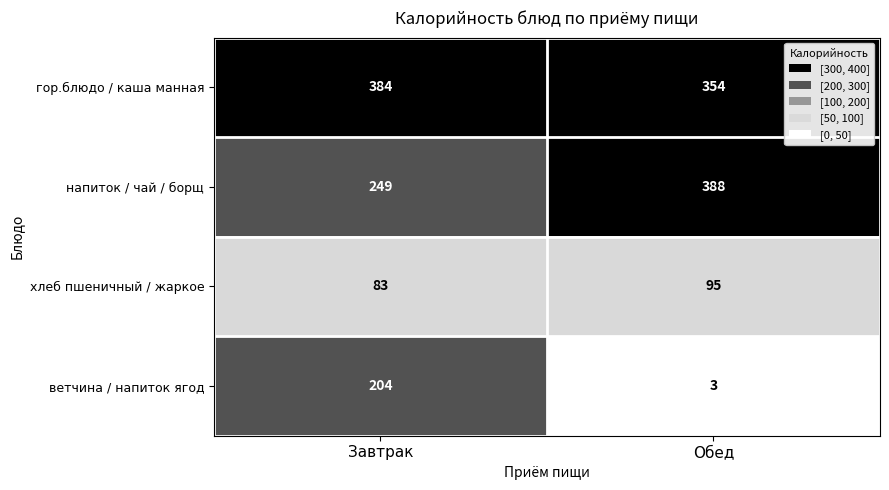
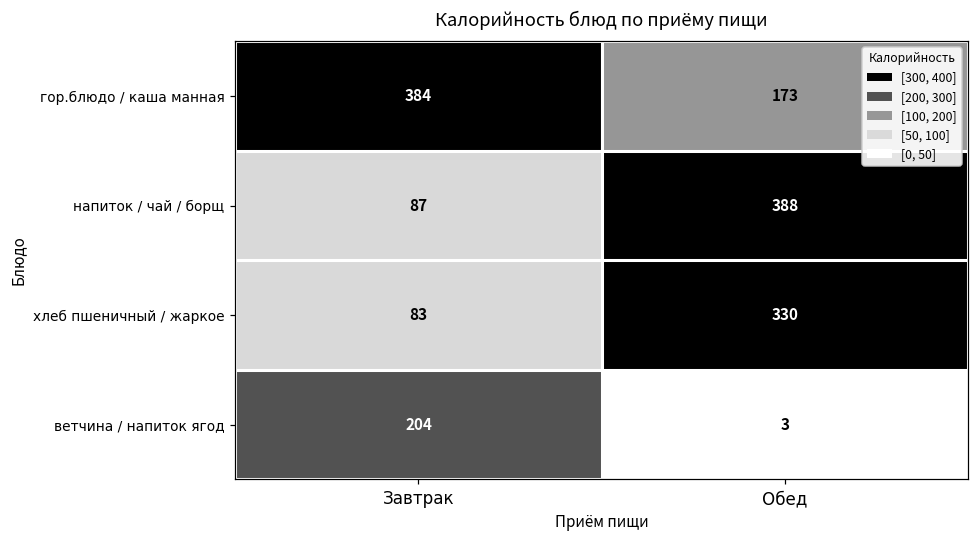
  {
    "гор.блюдо / каша манная": {
      "Завтрак": 384,
-     "Обед": 354
+     "Обед": 173
    },
    "напиток / чай / борщ": {
-     "Завтрак": 249,
+     "Завтрак": 87,
      "Обед": 388
    },
    "хлеб пшеничный / жаркое": {
      "Завтрак": 83,
-     "Обед": 95
+     "Обед": 330
    },
    "ветчина / напиток ягод": {
      "Завтрак": 204,
      "Обед": 3
    }
  }
